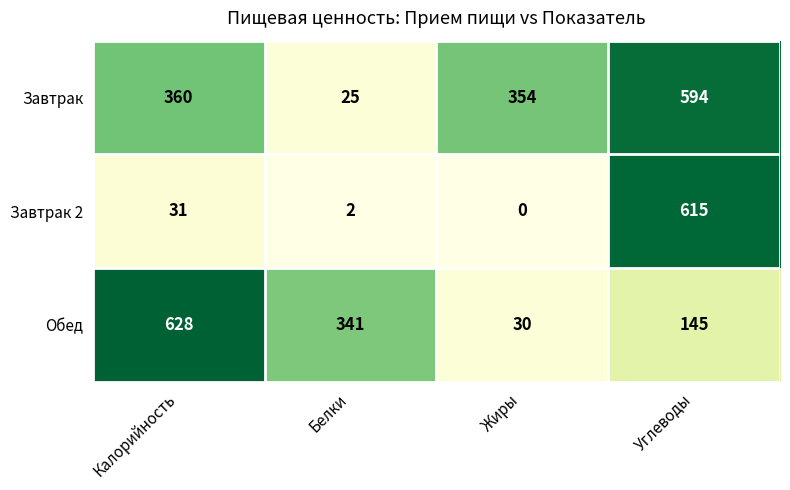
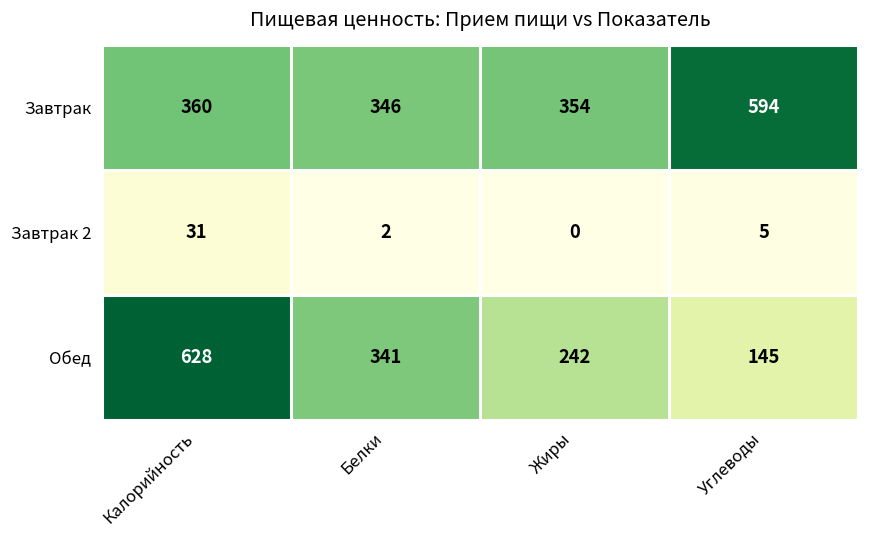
  {
    "Завтрак": {
      "Калорийность": 360,
-     "Белки": 25,
+     "Белки": 346,
      "Жиры": 354,
      "Углеводы": 594
    },
    "Завтрак 2": {
      "Калорийность": 31,
      "Белки": 2,
      "Жиры": 0,
-     "Углеводы": 615
+     "Углеводы": 5
    },
    "Обед": {
      "Калорийность": 628,
      "Белки": 341,
-     "Жиры": 30,
+     "Жиры": 242,
      "Углеводы": 145
    }
  }
